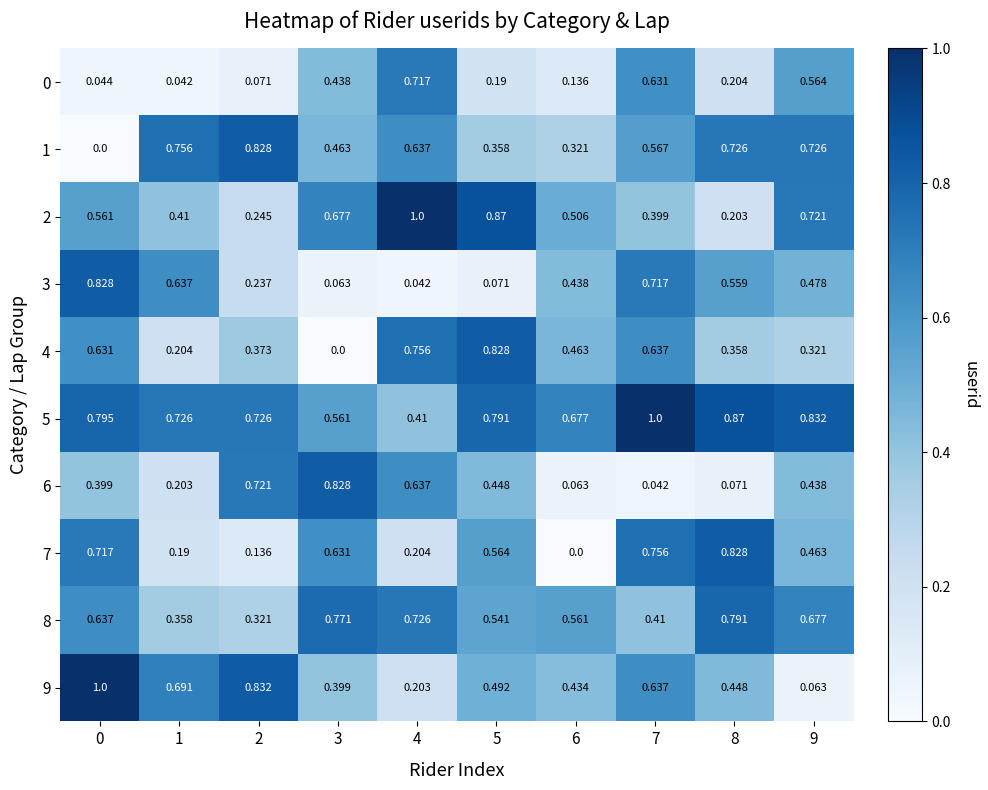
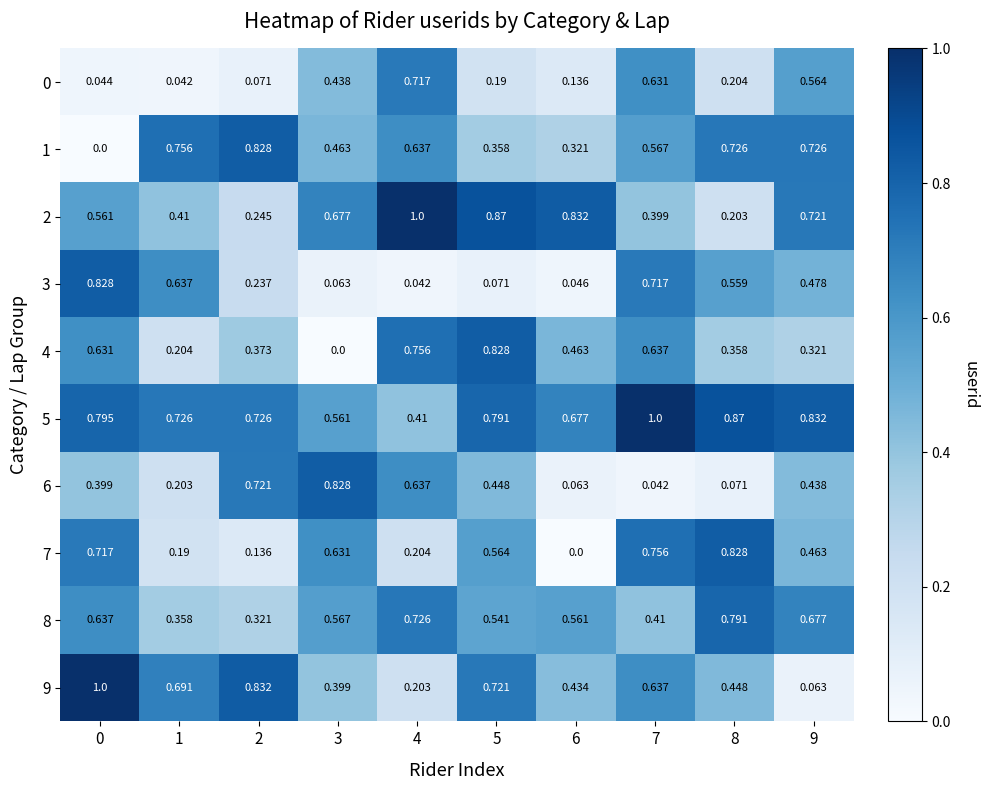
  {
    "0": {
      "0": 0.044,
      "1": 0.042,
      "2": 0.071,
      "3": 0.438,
      "4": 0.717,
      "5": 0.19,
      "6": 0.136,
      "7": 0.631,
      "8": 0.204,
      "9": 0.564
    },
    "1": {
      "0": 0.0,
      "1": 0.756,
      "2": 0.828,
      "3": 0.463,
      "4": 0.637,
      "5": 0.358,
      "6": 0.321,
      "7": 0.567,
      "8": 0.726,
      "9": 0.726
    },
    "2": {
      "0": 0.561,
      "1": 0.41,
      "2": 0.245,
      "3": 0.677,
      "4": 1.0,
      "5": 0.87,
-     "6": 0.506,
+     "6": 0.832,
      "7": 0.399,
      "8": 0.203,
      "9": 0.721
    },
    "3": {
      "0": 0.828,
      "1": 0.637,
      "2": 0.237,
      "3": 0.063,
      "4": 0.042,
      "5": 0.071,
-     "6": 0.438,
+     "6": 0.046,
      "7": 0.717,
      "8": 0.559,
      "9": 0.478
    },
    "4": {
      "0": 0.631,
      "1": 0.204,
      "2": 0.373,
      "3": 0.0,
      "4": 0.756,
      "5": 0.828,
      "6": 0.463,
      "7": 0.637,
      "8": 0.358,
      "9": 0.321
    },
    "5": {
      "0": 0.795,
      "1": 0.726,
      "2": 0.726,
      "3": 0.561,
      "4": 0.41,
      "5": 0.791,
      "6": 0.677,
      "7": 1.0,
      "8": 0.87,
      "9": 0.832
    },
    "6": {
      "0": 0.399,
      "1": 0.203,
      "2": 0.721,
      "3": 0.828,
      "4": 0.637,
      "5": 0.448,
      "6": 0.063,
      "7": 0.042,
      "8": 0.071,
      "9": 0.438
    },
    "7": {
      "0": 0.717,
      "1": 0.19,
      "2": 0.136,
      "3": 0.631,
      "4": 0.204,
      "5": 0.564,
      "6": 0.0,
      "7": 0.756,
      "8": 0.828,
      "9": 0.463
    },
    "8": {
      "0": 0.637,
      "1": 0.358,
      "2": 0.321,
-     "3": 0.771,
+     "3": 0.567,
      "4": 0.726,
      "5": 0.541,
      "6": 0.561,
      "7": 0.41,
      "8": 0.791,
      "9": 0.677
    },
    "9": {
      "0": 1.0,
      "1": 0.691,
      "2": 0.832,
      "3": 0.399,
      "4": 0.203,
-     "5": 0.492,
+     "5": 0.721,
      "6": 0.434,
      "7": 0.637,
      "8": 0.448,
      "9": 0.063
    }
  }
